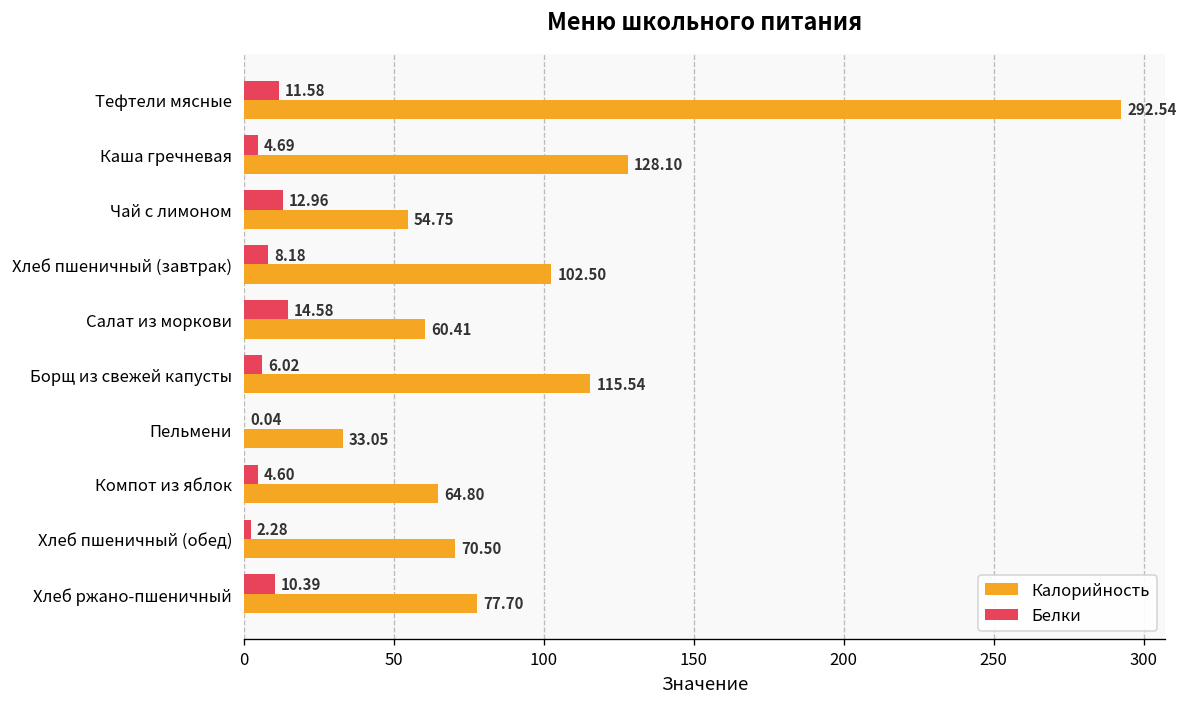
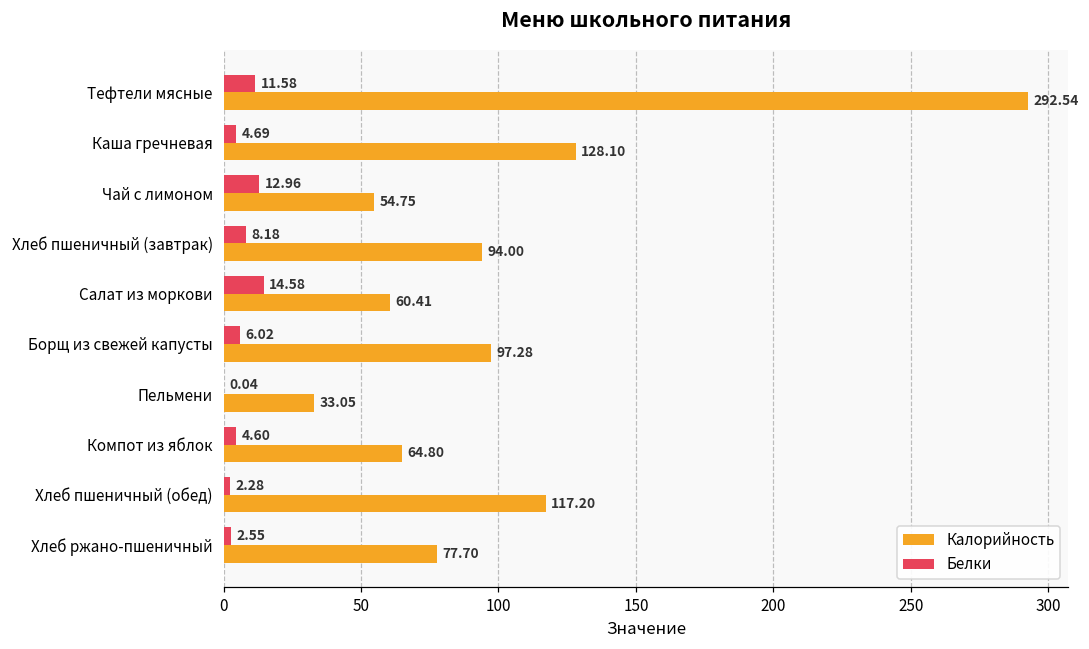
  {
    "Калорийность": {
      "Тефтели мясные": 292.54,
      "Каша гречневая": 128.10,
      "Чай с лимоном": 54.75,
-     "Хлеб пшеничный (завтрак)": 102.50,
+     "Хлеб пшеничный (завтрак)": 94.00,
      "Салат из моркови": 60.41,
-     "Борщ из свежей капусты": 115.54,
+     "Борщ из свежей капусты": 97.28,
      "Пельмени": 33.05,
      "Компот из яблок": 64.80,
-     "Хлеб пшеничный (обед)": 70.50,
+     "Хлеб пшеничный (обед)": 117.20,
      "Хлеб ржано-пшеничный": 77.70
    },
    "Белки": {
      "Тефтели мясные": 11.58,
      "Каша гречневая": 4.69,
      "Чай с лимоном": 12.96,
      "Хлеб пшеничный (завтрак)": 8.18,
      "Салат из моркови": 14.58,
      "Борщ из свежей капусты": 6.02,
      "Пельмени": 0.04,
      "Компот из яблок": 4.60,
      "Хлеб пшеничный (обед)": 2.28,
-     "Хлеб ржано-пшеничный": 10.39
+     "Хлеб ржано-пшеничный": 2.55
    }
  }
